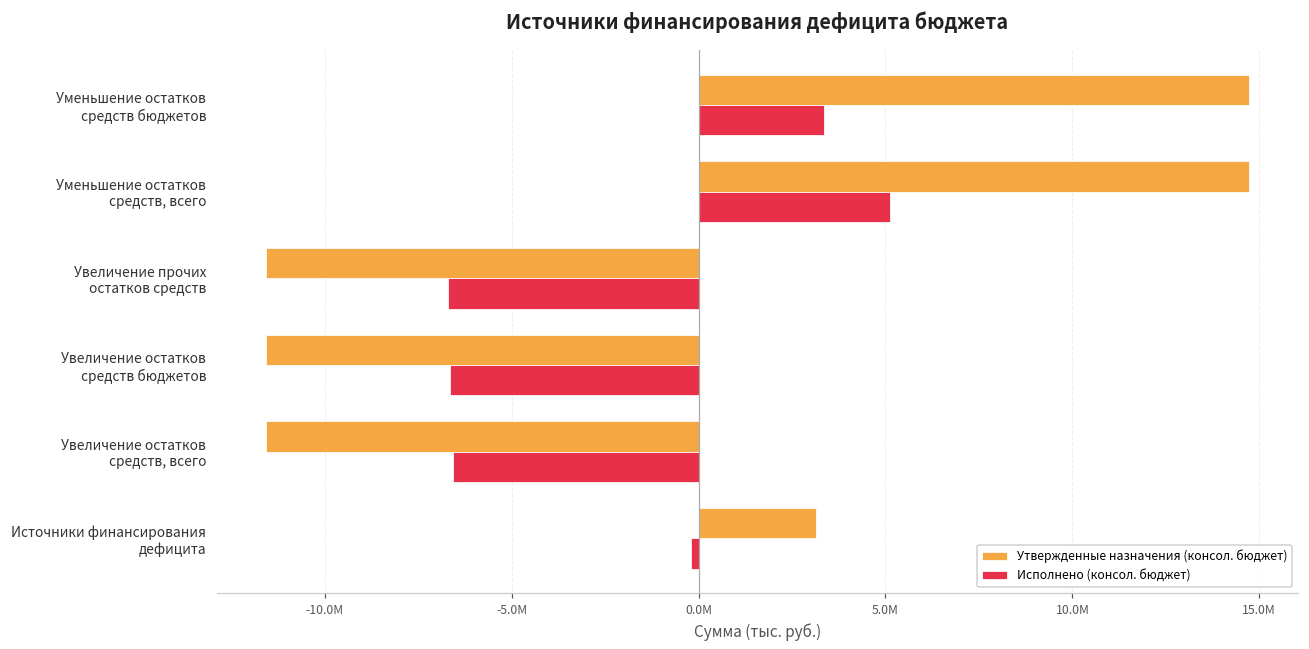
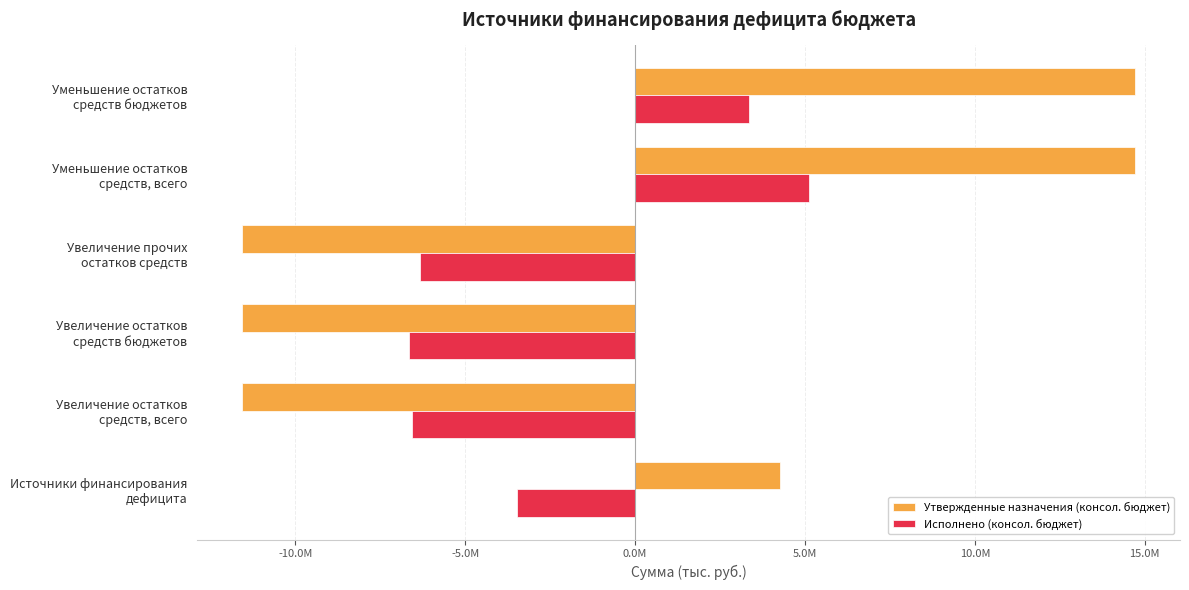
  {
    "Утвержденные назначения (консол. бюджет)": {
      "Уменьшение остатков средств бюджетов": 14700000,
      "Уменьшение остатков средств, всего": 14700000,
      "Увеличение прочих остатков средств": -11600000,
      "Увеличение остатков средств бюджетов": -11600000,
      "Увеличение остатков средств, всего": -11600000,
-     "Источники финансирования дефицита": 3100000
+     "Источники финансирования дефицита": 4300000
    },
    "Исполнено (консол. бюджет)": {
      "Уменьшение остатков средств бюджетов": 3400000,
      "Уменьшение остатков средств, всего": 5100000,
-     "Увеличение прочих остатков средств": -6700000,
+     "Увеличение прочих остатков средств": -6300000,
      "Увеличение остатков средств бюджетов": -6600000,
      "Увеличение остатков средств, всего": -6600000,
-     "Источники финансирования дефицита": -200000
+     "Источники финансирования дефицита": -3500000
    }
  }
